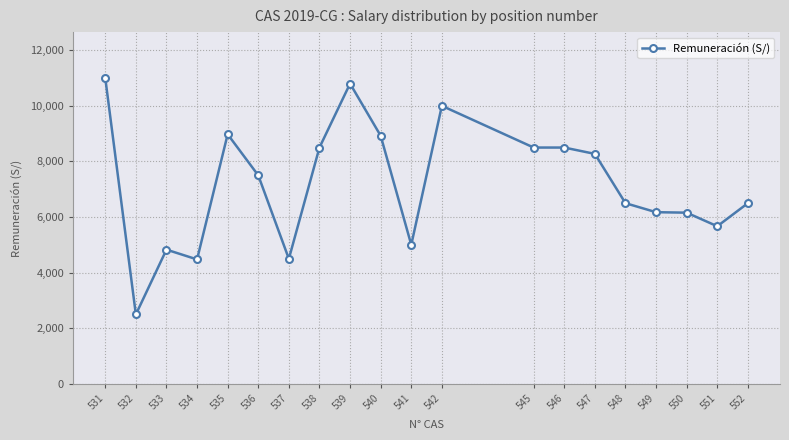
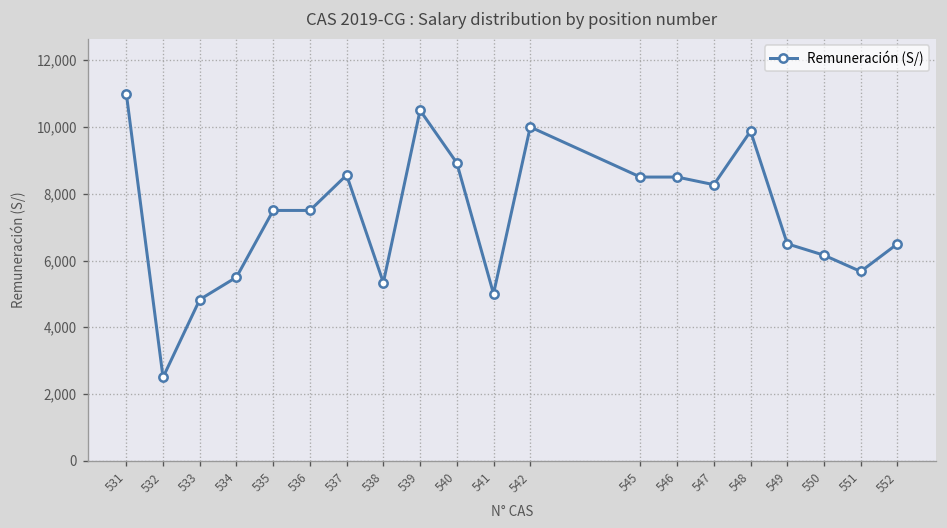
  {
    "531": "11,000",
    "532": "2,500",
    "533": "4,800",
-   "534": "4,500",
-   "535": "9,000",
+   "534": "5,500",
+   "535": "7,500",
    "536": "7,500",
-   "537": "4,500",
-   "538": "8,500",
-   "539": "10,800",
+   "537": "8,600",
+   "538": "5,300",
+   "539": "10,500",
    "540": "8,900",
    "541": "5,000",
    "542": "10,000",
    "545": "8,500",
    "546": "8,500",
    "547": "8,300",
-   "548": "6,500",
-   "549": "6,200",
+   "548": "9,900",
+   "549": "6,500",
    "550": "6,200",
    "551": "5,700",
    "552": "6,500"
  }
